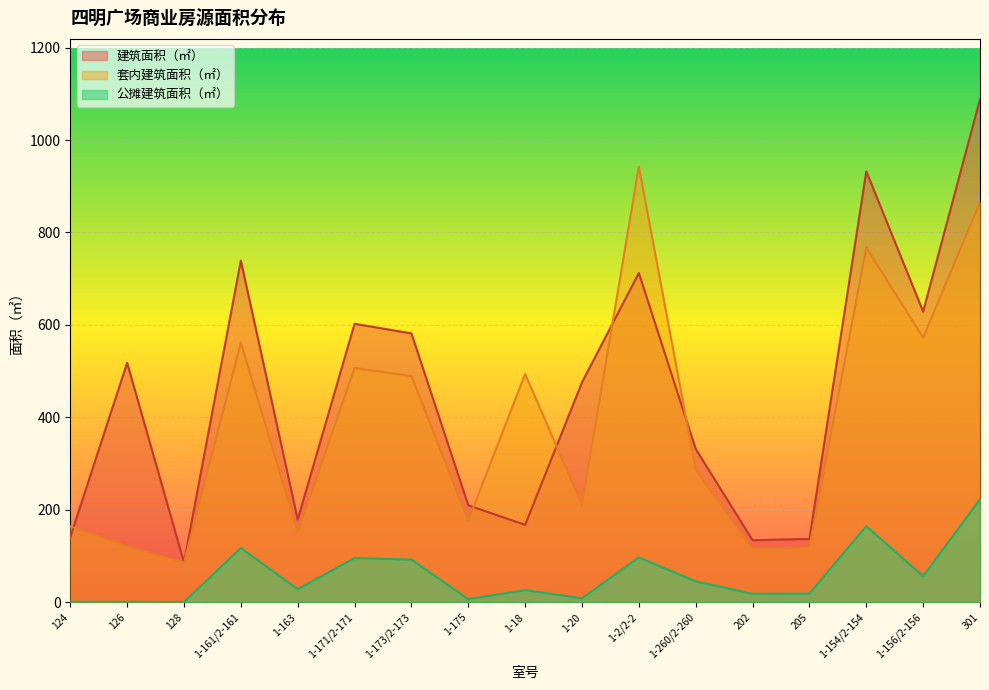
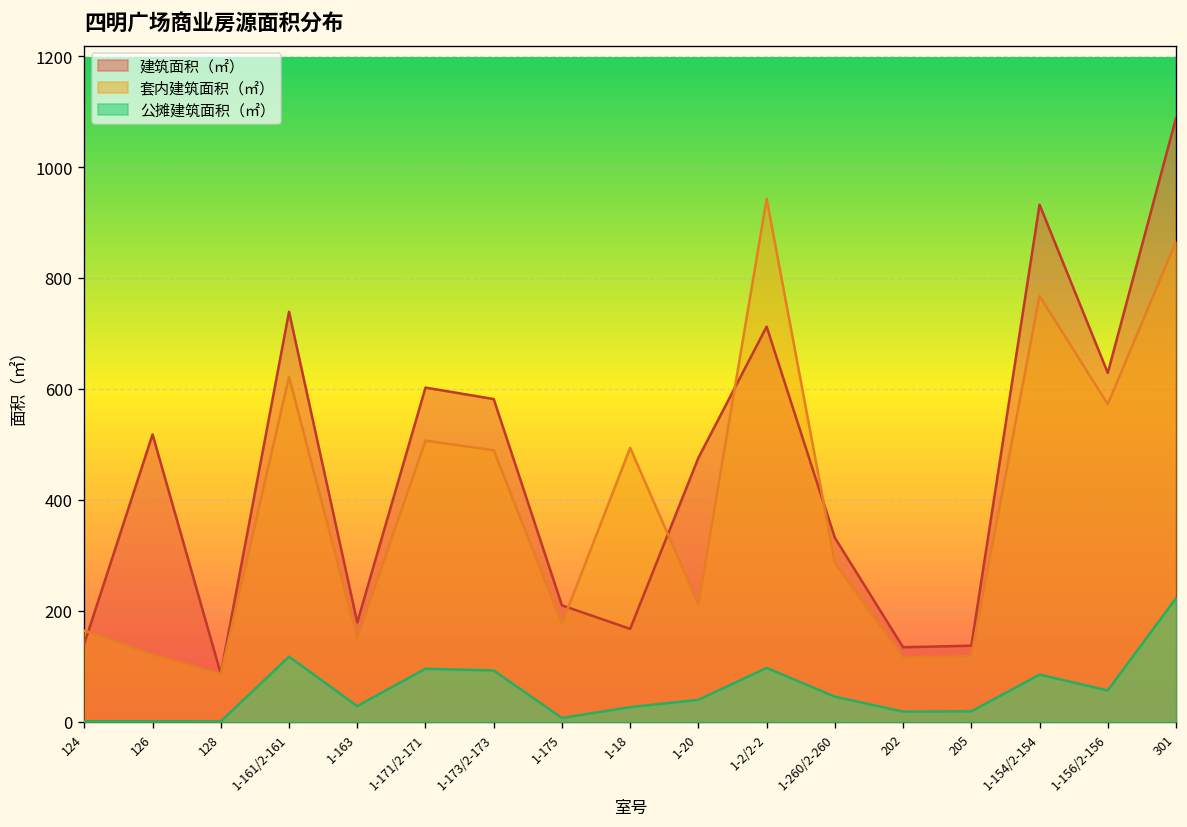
  {
    "建筑面积（㎡）": {
      "124": 140,
      "126": 520,
      "1-161/2-161": 740,
      "1-163": 180,
      "1-171/2-171": 600,
      "1-173/2-173": 580,
      "1-175": 210,
      "1-18": 170,
      "1-20": 480,
      "1-2/2-2": 710,
      "1-260/2-260": 330,
      "202": 130,
      "205": 140,
      "1-154/2-154": 930,
      "1-156/2-156": 630,
      "301": 1090
    },
    "套内建筑面积（㎡）": {
      "124": 160,
      "126": 120,
-     "1-161/2-161": 560,
+     "1-161/2-161": 620,
      "1-163": 150,
      "1-171/2-171": 510,
      "1-173/2-173": 490,
      "1-175": 180,
      "1-18": 490,
      "1-20": 210,
      "1-2/2-2": 940,
      "1-260/2-260": 290,
      "202": 120,
      "205": 120,
      "1-154/2-154": 770,
      "1-156/2-156": 570,
      "301": 870
    },
    "公摊建筑面积（㎡）": {
      "124": 0,
      "126": 0,
      "128": 0,
      "1-161/2-161": 120,
      "1-163": 30,
      "1-171/2-171": 100,
      "1-173/2-173": 90,
      "1-175": 10,
      "1-18": 30,
-     "1-20": 10,
+     "1-20": 40,
      "1-2/2-2": 100,
      "1-260/2-260": 50,
      "202": 20,
      "205": 20,
-     "1-154/2-154": 160,
+     "1-154/2-154": 80,
      "1-156/2-156": 60,
      "301": 220
    }
  }
